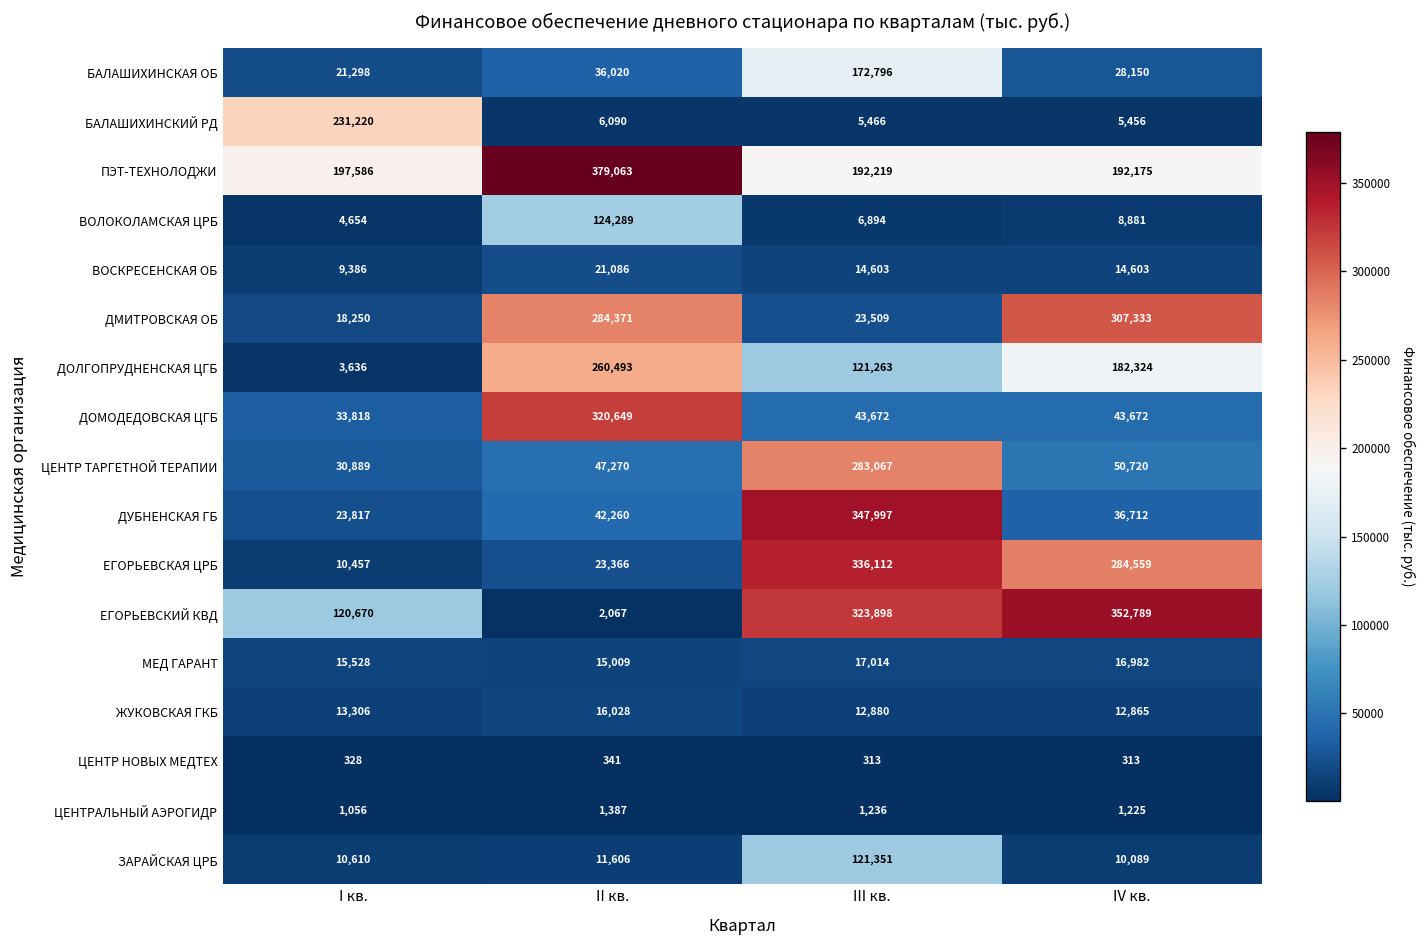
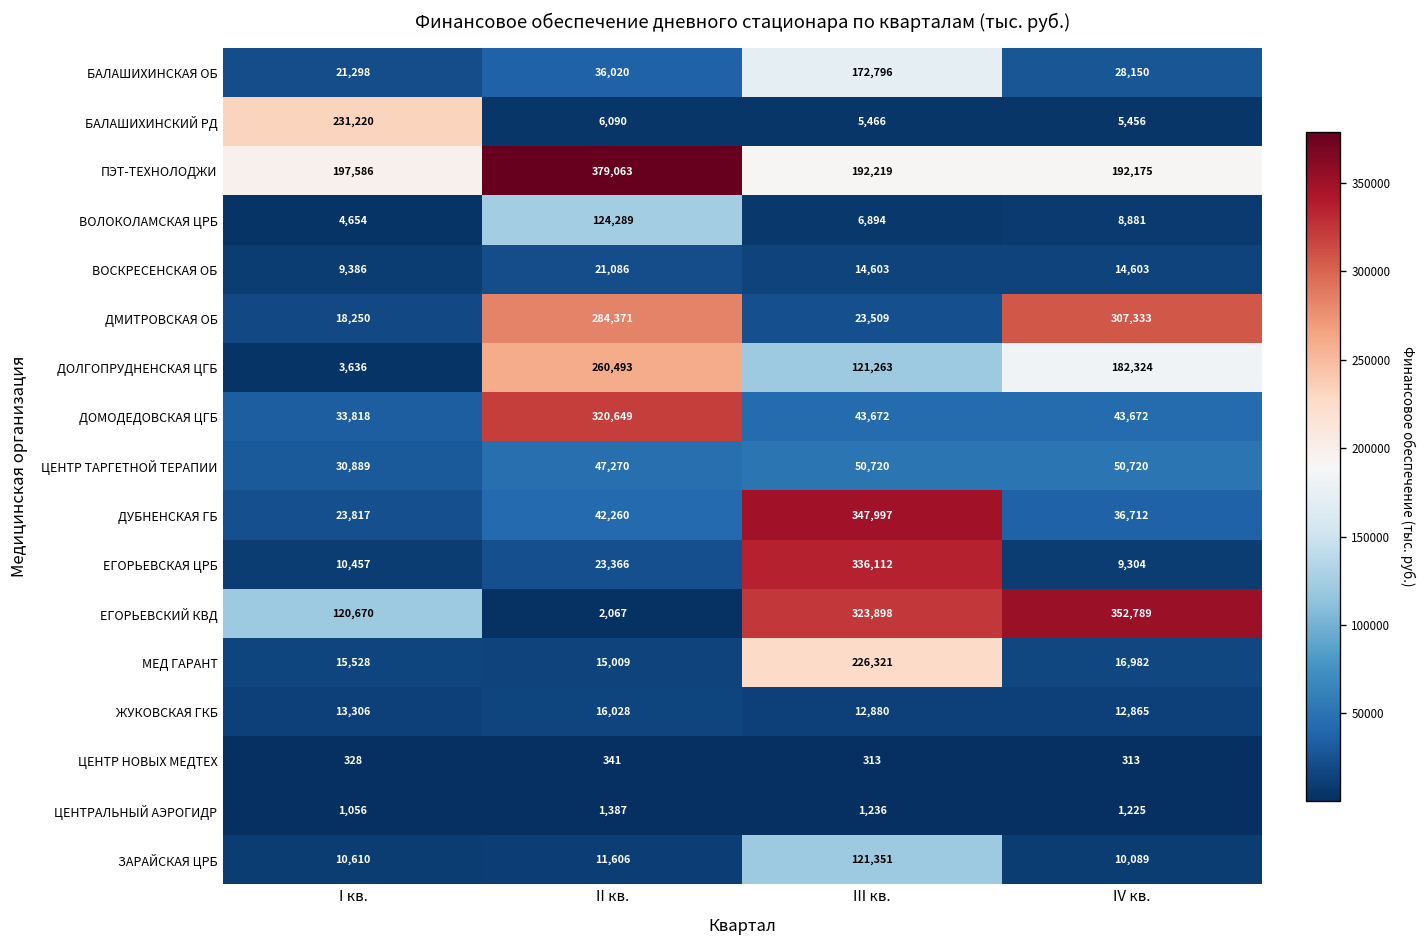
  {
    "БАЛАШИХИНСКАЯ ОБ": {
      "I кв.": "21,298",
      "II кв.": "36,020",
      "III кв.": "172,796",
      "IV кв.": "28,150"
    },
    "БАЛАШИХИНСКИЙ РД": {
      "I кв.": "231,220",
      "II кв.": "6,090",
      "III кв.": "5,466",
      "IV кв.": "5,456"
    },
    "ПЭТ-ТЕХНОЛОДЖИ": {
      "I кв.": "197,586",
      "II кв.": "379,063",
      "III кв.": "192,219",
      "IV кв.": "192,175"
    },
    "ВОЛОКОЛАМСКАЯ ЦРБ": {
      "I кв.": "4,654",
      "II кв.": "124,289",
      "III кв.": "6,894",
      "IV кв.": "8,881"
    },
    "ВОСКРЕСЕНСКАЯ ОБ": {
      "I кв.": "9,386",
      "II кв.": "21,086",
      "III кв.": "14,603",
      "IV кв.": "14,603"
    },
    "ДМИТРОВСКАЯ ОБ": {
      "I кв.": "18,250",
      "II кв.": "284,371",
      "III кв.": "23,509",
      "IV кв.": "307,333"
    },
    "ДОЛГОПРУДНЕНСКАЯ ЦГБ": {
      "I кв.": "3,636",
      "II кв.": "260,493",
      "III кв.": "121,263",
      "IV кв.": "182,324"
    },
    "ДОМОДЕДОВСКАЯ ЦГБ": {
      "I кв.": "33,818",
      "II кв.": "320,649",
      "III кв.": "43,672",
      "IV кв.": "43,672"
    },
    "ЦЕНТР ТАРГЕТНОЙ ТЕРАПИИ": {
      "I кв.": "30,889",
      "II кв.": "47,270",
-     "III кв.": "283,067",
+     "III кв.": "50,720",
      "IV кв.": "50,720"
    },
    "ДУБНЕНСКАЯ ГБ": {
      "I кв.": "23,817",
      "II кв.": "42,260",
      "III кв.": "347,997",
      "IV кв.": "36,712"
    },
    "ЕГОРЬЕВСКАЯ ЦРБ": {
      "I кв.": "10,457",
      "II кв.": "23,366",
      "III кв.": "336,112",
-     "IV кв.": "284,559"
+     "IV кв.": "9,304"
    },
    "ЕГОРЬЕВСКИЙ КВД": {
      "I кв.": "120,670",
      "II кв.": "2,067",
      "III кв.": "323,898",
      "IV кв.": "352,789"
    },
    "МЕД ГАРАНТ": {
      "I кв.": "15,528",
      "II кв.": "15,009",
-     "III кв.": "17,014",
+     "III кв.": "226,321",
      "IV кв.": "16,982"
    },
    "ЖУКОВСКАЯ ГКБ": {
      "I кв.": "13,306",
      "II кв.": "16,028",
      "III кв.": "12,880",
      "IV кв.": "12,865"
    },
    "ЦЕНТР НОВЫХ МЕДТЕХ": {
      "I кв.": "328",
      "II кв.": "341",
      "III кв.": "313",
      "IV кв.": "313"
    },
    "ЦЕНТРАЛЬНЫЙ АЭРОГИДР": {
      "I кв.": "1,056",
      "II кв.": "1,387",
      "III кв.": "1,236",
      "IV кв.": "1,225"
    },
    "ЗАРАЙСКАЯ ЦРБ": {
      "I кв.": "10,610",
      "II кв.": "11,606",
      "III кв.": "121,351",
      "IV кв.": "10,089"
    }
  }
